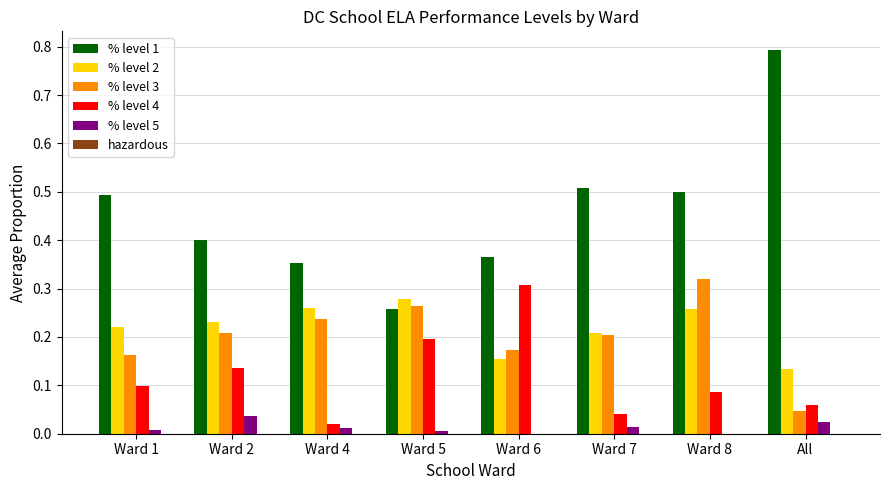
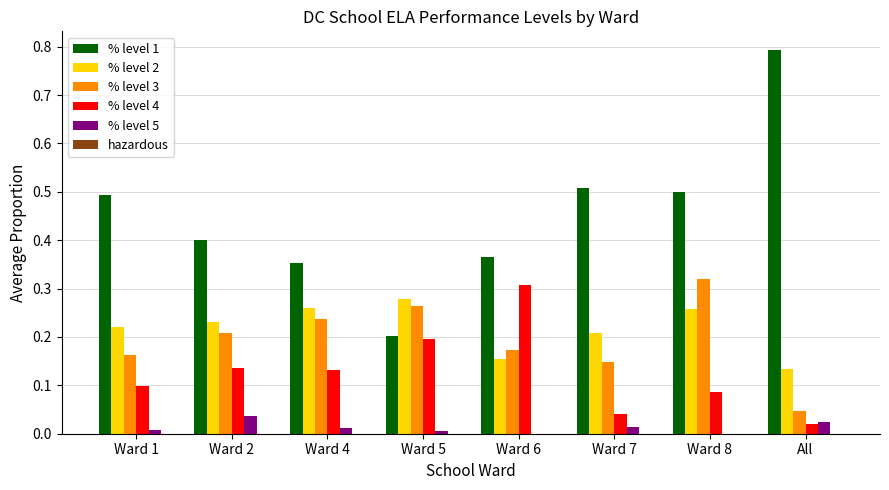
  {
    "% level 1": {
      "Ward 1": 0.49,
      "Ward 2": 0.40,
      "Ward 4": 0.35,
-     "Ward 5": 0.26,
+     "Ward 5": 0.20,
      "Ward 6": 0.37,
      "Ward 7": 0.51,
      "Ward 8": 0.50,
      "All": 0.79
    },
    "% level 2": {
      "Ward 1": 0.22,
      "Ward 2": 0.23,
      "Ward 4": 0.26,
      "Ward 5": 0.28,
      "Ward 6": 0.15,
      "Ward 7": 0.21,
      "Ward 8": 0.26,
      "All": 0.13
    },
    "% level 3": {
      "Ward 1": 0.16,
      "Ward 2": 0.21,
      "Ward 4": 0.24,
      "Ward 5": 0.26,
      "Ward 6": 0.17,
-     "Ward 7": 0.21,
+     "Ward 7": 0.15,
      "Ward 8": 0.32,
      "All": 0.05
    },
    "% level 4": {
      "Ward 1": 0.10,
      "Ward 2": 0.14,
-     "Ward 4": 0.02,
+     "Ward 4": 0.13,
      "Ward 5": 0.20,
      "Ward 6": 0.31,
      "Ward 7": 0.04,
      "Ward 8": 0.09,
-     "All": 0.06
+     "All": 0.02
    },
    "% level 5": {
      "Ward 1": 0.01,
      "Ward 2": 0.04,
      "Ward 4": 0.01,
      "Ward 6": 0.00,
      "Ward 7": 0.01,
      "Ward 8": 0.00,
      "All": 0.03
    },
    "hazardous": {
      "Ward 1": 0.00,
      "Ward 2": 0.00,
      "Ward 4": 0.00,
      "Ward 5": 0.00,
      "Ward 6": 0.00,
      "Ward 7": 0.00,
      "Ward 8": 0.00,
      "All": 0.00
    }
  }
